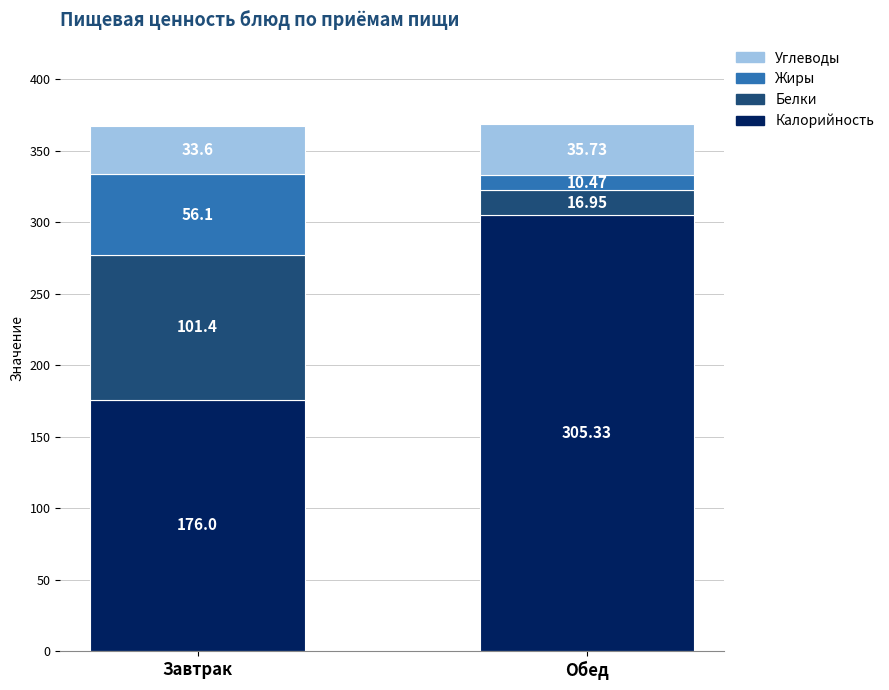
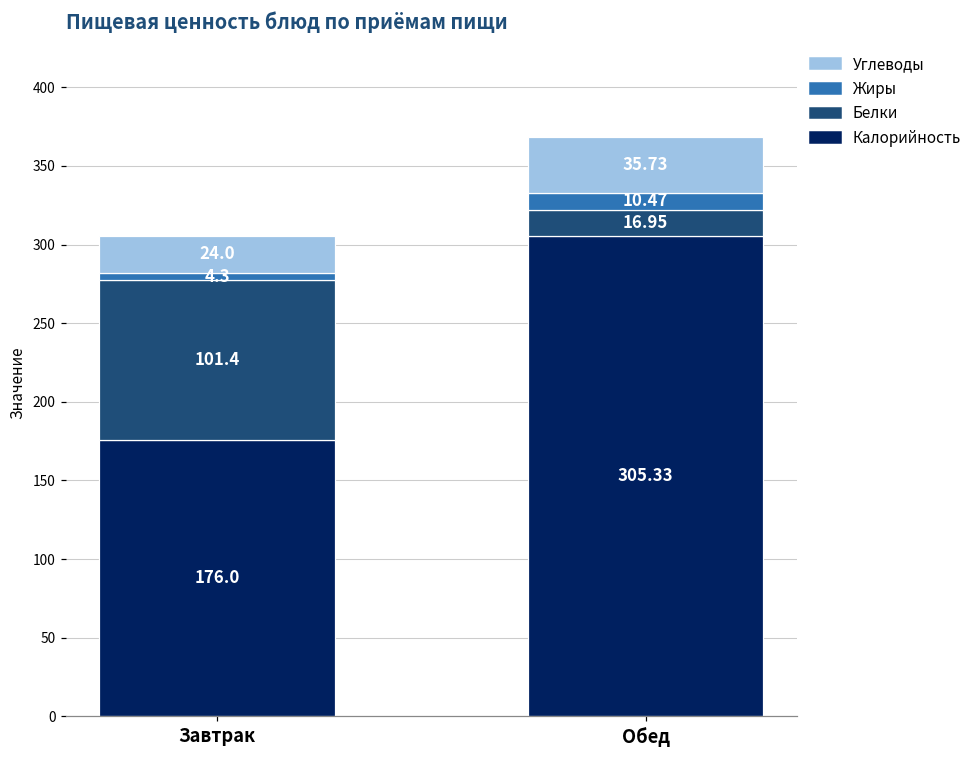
  {
    "Калорийность": {
      "Завтрак": 176.0,
      "Обед": 305.33
    },
    "Белки": {
      "Завтрак": 101.4,
      "Обед": 16.95
    },
    "Жиры": {
-     "Завтрак": 56.1,
+     "Завтрак": 4.3,
      "Обед": 10.47
    },
    "Углеводы": {
-     "Завтрак": 33.6,
+     "Завтрак": 24.0,
      "Обед": 35.73
    }
  }
